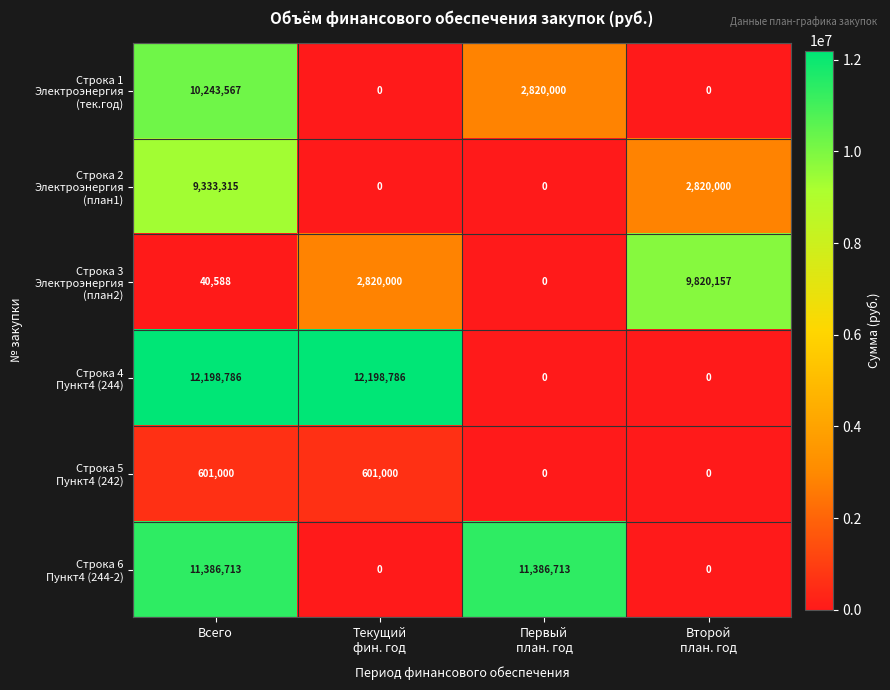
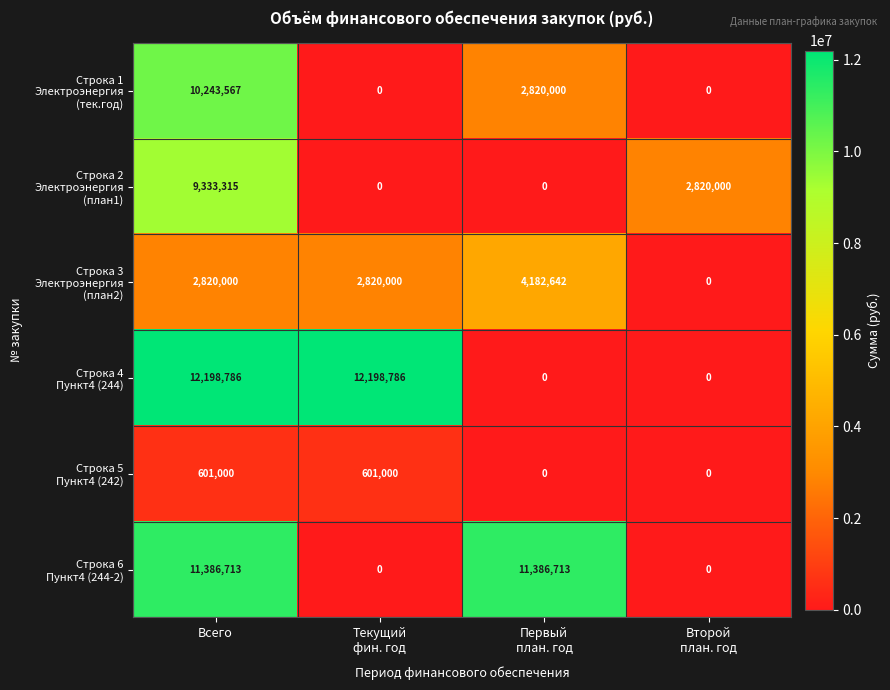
  {
    "Строка 1 Электроэнергия (тек.год)": {
      "Всего": "10,243,567",
      "Текущий фин. год": "0",
      "Первый план. год": "2,820,000",
      "Второй план. год": "0"
    },
    "Строка 2 Электроэнергия (план1)": {
      "Всего": "9,333,315",
      "Текущий фин. год": "0",
      "Первый план. год": "0",
      "Второй план. год": "2,820,000"
    },
    "Строка 3 Электроэнергия (план2)": {
-     "Всего": "40,588",
+     "Всего": "2,820,000",
      "Текущий фин. год": "2,820,000",
-     "Первый план. год": "0",
-     "Второй план. год": "9,820,157"
+     "Первый план. год": "4,182,642",
+     "Второй план. год": "0"
    },
    "Строка 4 Пункт4 (244)": {
      "Всего": "12,198,786",
      "Текущий фин. год": "12,198,786",
      "Первый план. год": "0",
      "Второй план. год": "0"
    },
    "Строка 5 Пункт4 (242)": {
      "Всего": "601,000",
      "Текущий фин. год": "601,000",
      "Первый план. год": "0",
      "Второй план. год": "0"
    },
    "Строка 6 Пункт4 (244-2)": {
      "Всего": "11,386,713",
      "Текущий фин. год": "0",
      "Первый план. год": "11,386,713",
      "Второй план. год": "0"
    }
  }
